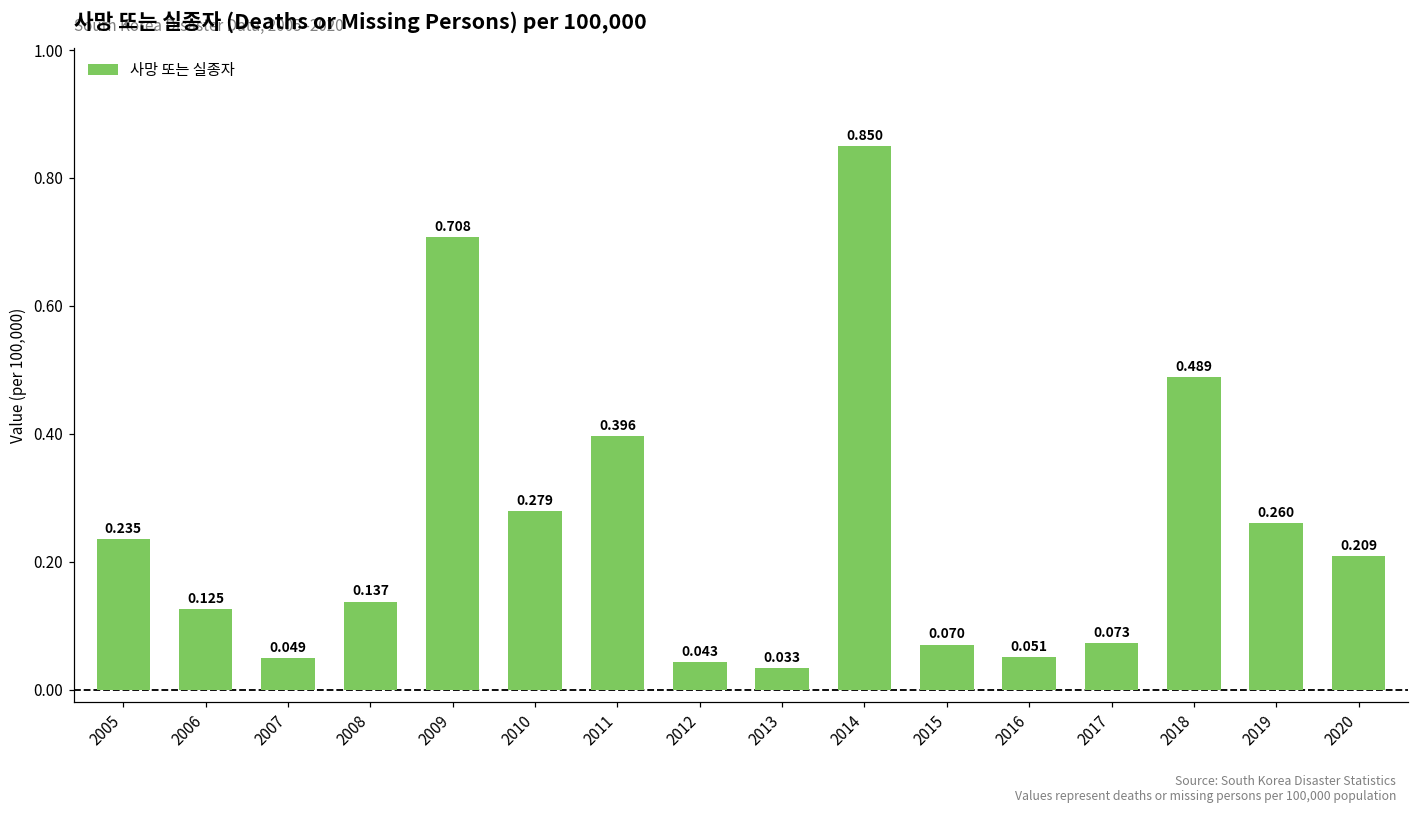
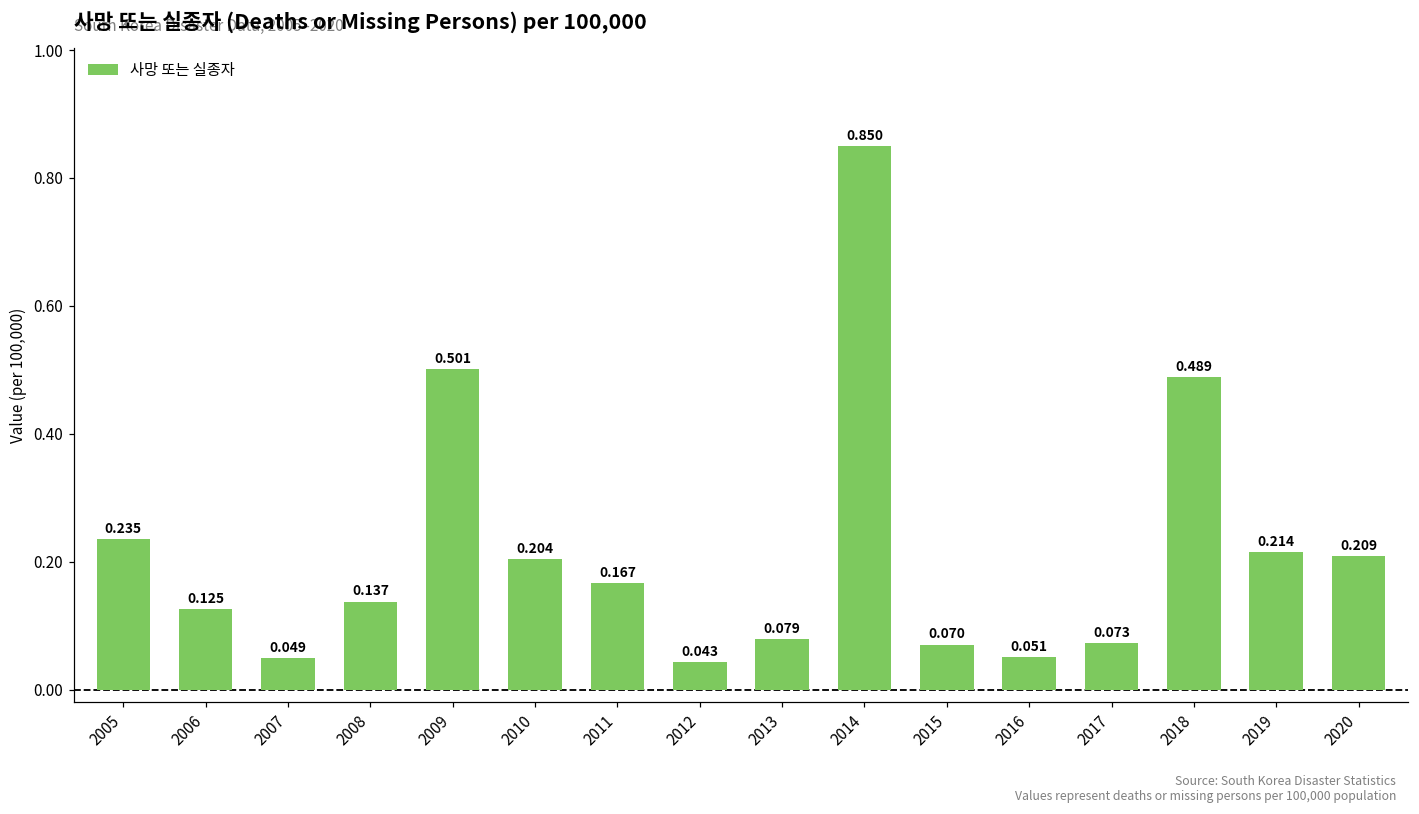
  {
    "2005": 0.235,
    "2006": 0.125,
    "2007": 0.049,
    "2008": 0.137,
-   "2009": 0.708,
-   "2010": 0.279,
-   "2011": 0.396,
+   "2009": 0.501,
+   "2010": 0.204,
+   "2011": 0.167,
    "2012": 0.043,
-   "2013": 0.033,
+   "2013": 0.079,
    "2014": 0.850,
    "2015": 0.070,
    "2016": 0.051,
    "2017": 0.073,
    "2018": 0.489,
-   "2019": 0.260,
+   "2019": 0.214,
    "2020": 0.209
  }
